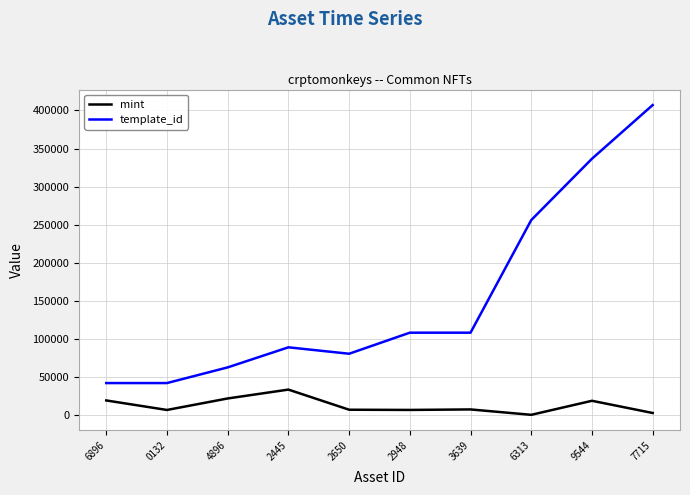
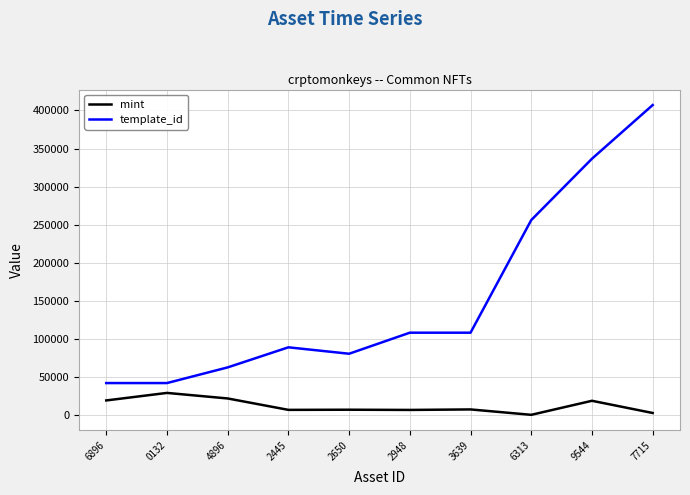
  {
    "mint": {
      "6896": 20000,
-     "0132": 10000,
+     "0132": 30000,
      "4896": 20000,
-     "2445": 30000,
+     "2445": 10000,
      "2650": 10000,
      "2948": 10000,
      "3639": 10000,
      "6313": 0,
      "9544": 20000,
      "7715": 0
    },
    "template_id": {
      "6896": 40000,
      "0132": 40000,
      "4896": 60000,
      "2445": 90000,
      "2650": 80000,
      "2948": 110000,
      "3639": 110000,
      "6313": 260000,
      "9544": 340000,
      "7715": 410000
    }
  }
